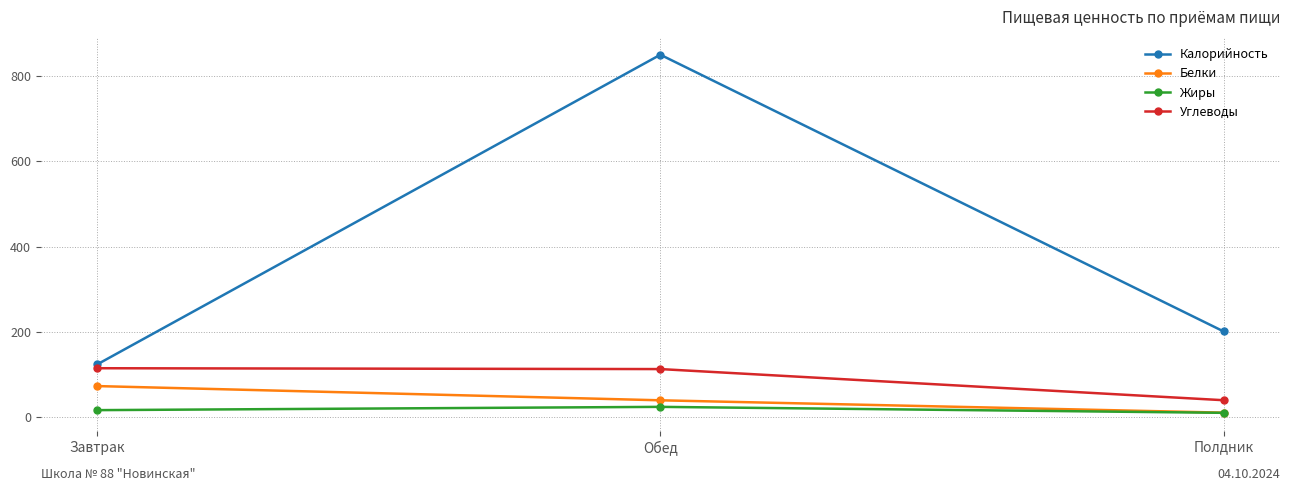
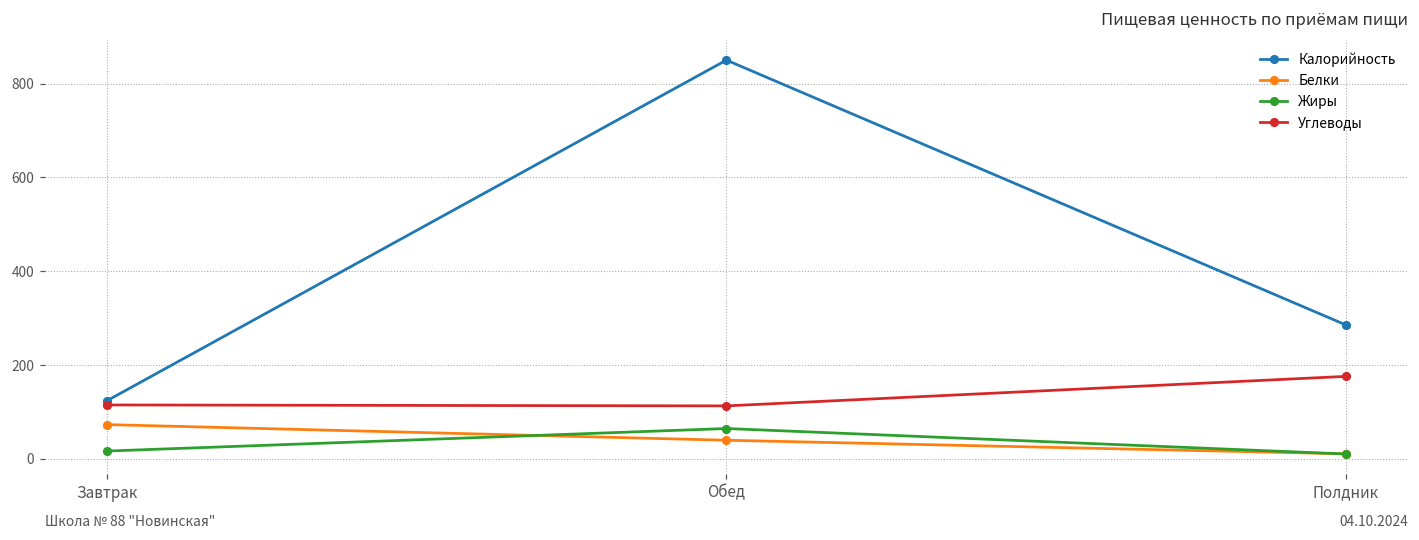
  {
    "Калорийность": {
      "Завтрак": 120,
      "Обед": 850,
-     "Полдник": 200
+     "Полдник": 290
    },
    "Белки": {
      "Завтрак": 70,
      "Обед": 40
    },
    "Жиры": {
      "Завтрак": 20,
-     "Обед": 20
+     "Обед": 60
    },
    "Углеводы": {
      "Завтрак": 110,
      "Обед": 110,
-     "Полдник": 40
+     "Полдник": 180
    }
  }
